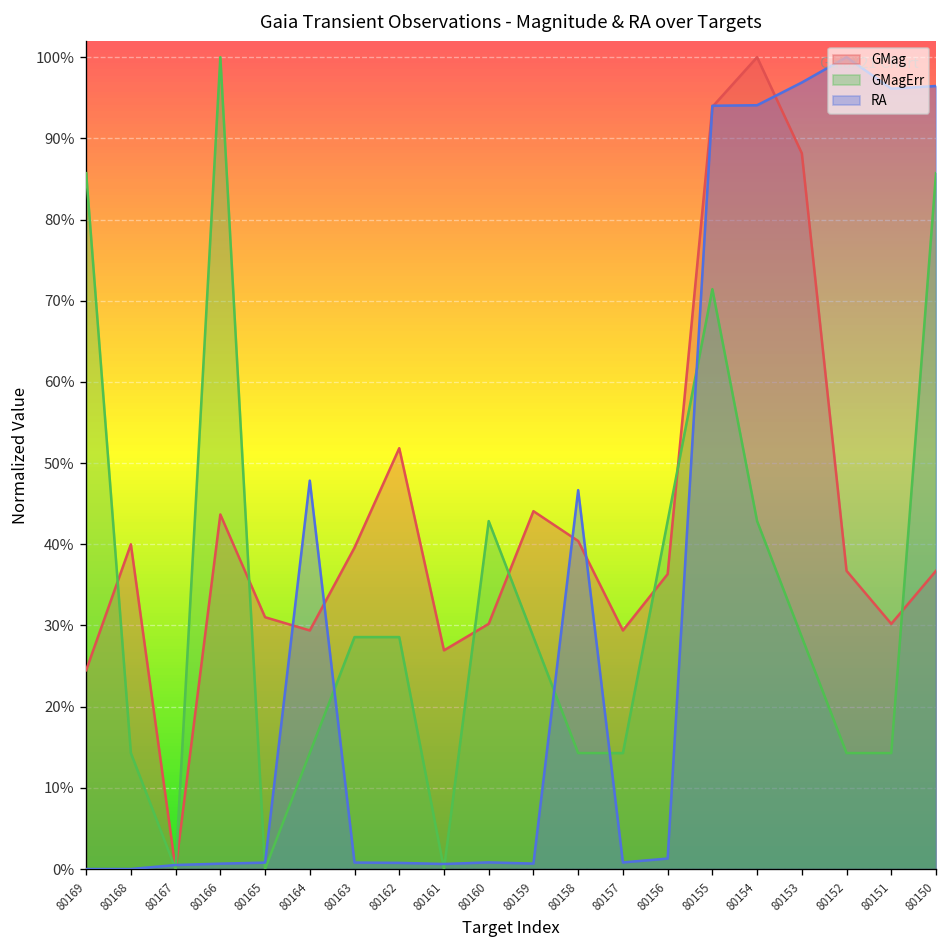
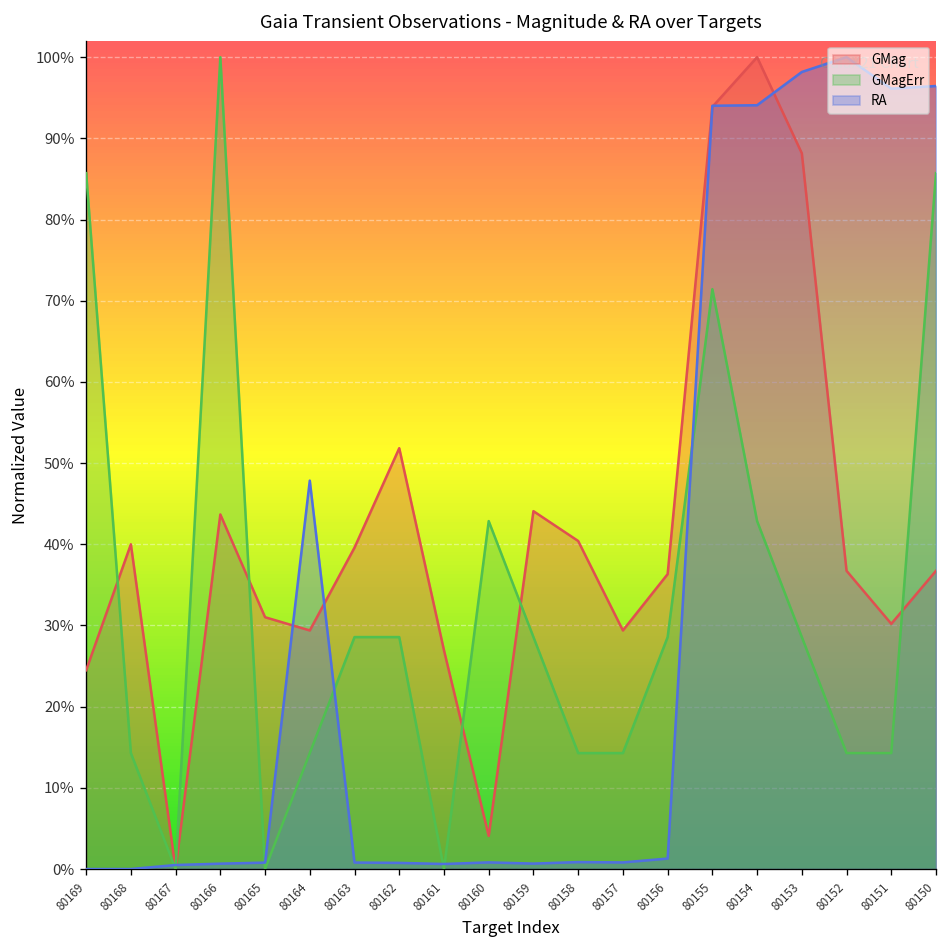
  {
    "GMag": {
      "80169": "24%",
      "80168": "40%",
      "80166": "44%",
      "80165": "31%",
      "80164": "29%",
      "80163": "40%",
      "80162": "52%",
      "80161": "27%",
-     "80160": "30%",
+     "80160": "4%",
      "80159": "44%",
      "80158": "40%",
      "80157": "29%",
      "80156": "36%",
      "80154": "100%",
      "80153": "88%",
      "80152": "37%",
      "80151": "30%",
      "80150": "37%"
    },
    "GMagErr": {
      "80169": "86%",
      "80168": "14%",
      "80166": "100%",
      "80165": "0%",
      "80164": "14%",
      "80163": "29%",
      "80162": "29%",
      "80161": "0%",
      "80160": "43%",
      "80159": "29%",
      "80158": "14%",
      "80157": "14%",
-     "80156": "43%",
+     "80156": "29%",
      "80155": "71%",
      "80154": "43%",
      "80153": "29%",
      "80152": "14%",
      "80151": "14%",
      "80150": "86%"
    },
    "RA": {
      "80169": "0%",
      "80168": "0%",
      "80167": "0%",
      "80166": "1%",
      "80165": "1%",
      "80164": "48%",
      "80163": "1%",
      "80162": "1%",
      "80161": "1%",
      "80160": "1%",
      "80159": "1%",
-     "80158": "47%",
+     "80158": "1%",
      "80157": "1%",
      "80156": "1%",
      "80154": "94%",
-     "80153": "97%",
+     "80153": "98%",
      "80150": "96%"
    }
  }
